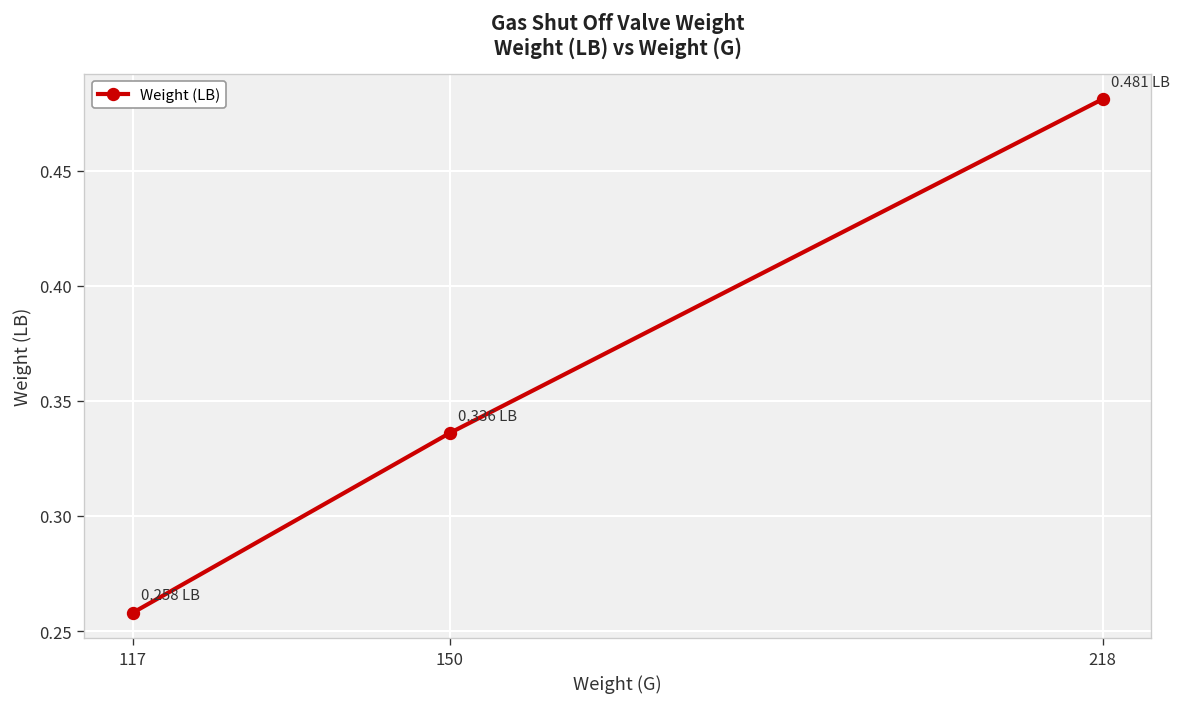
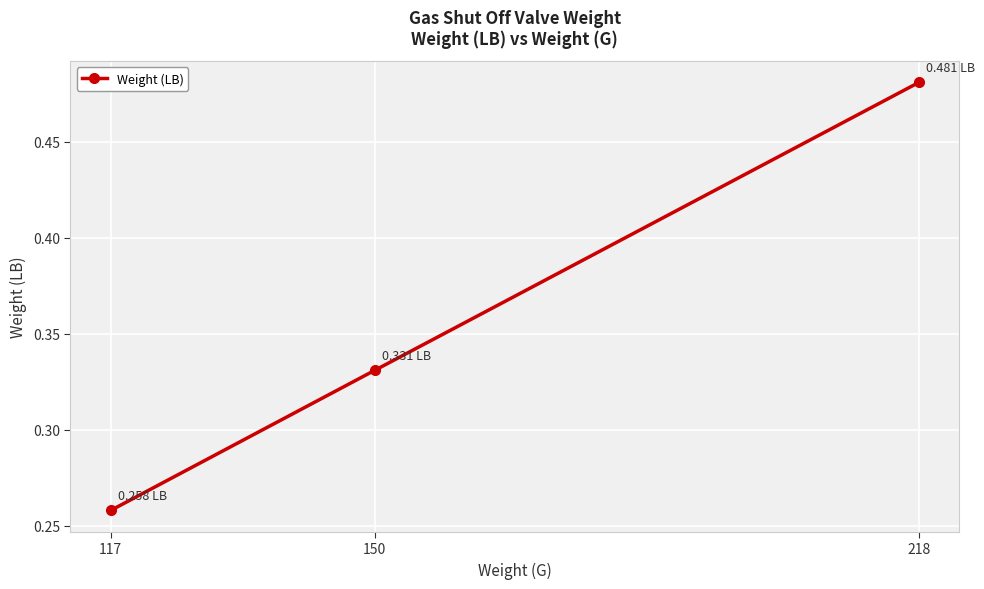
  {
    "117": 0.258,
-   "150": 0.336,
+   "150": 0.331,
    "218": 0.481
  }
